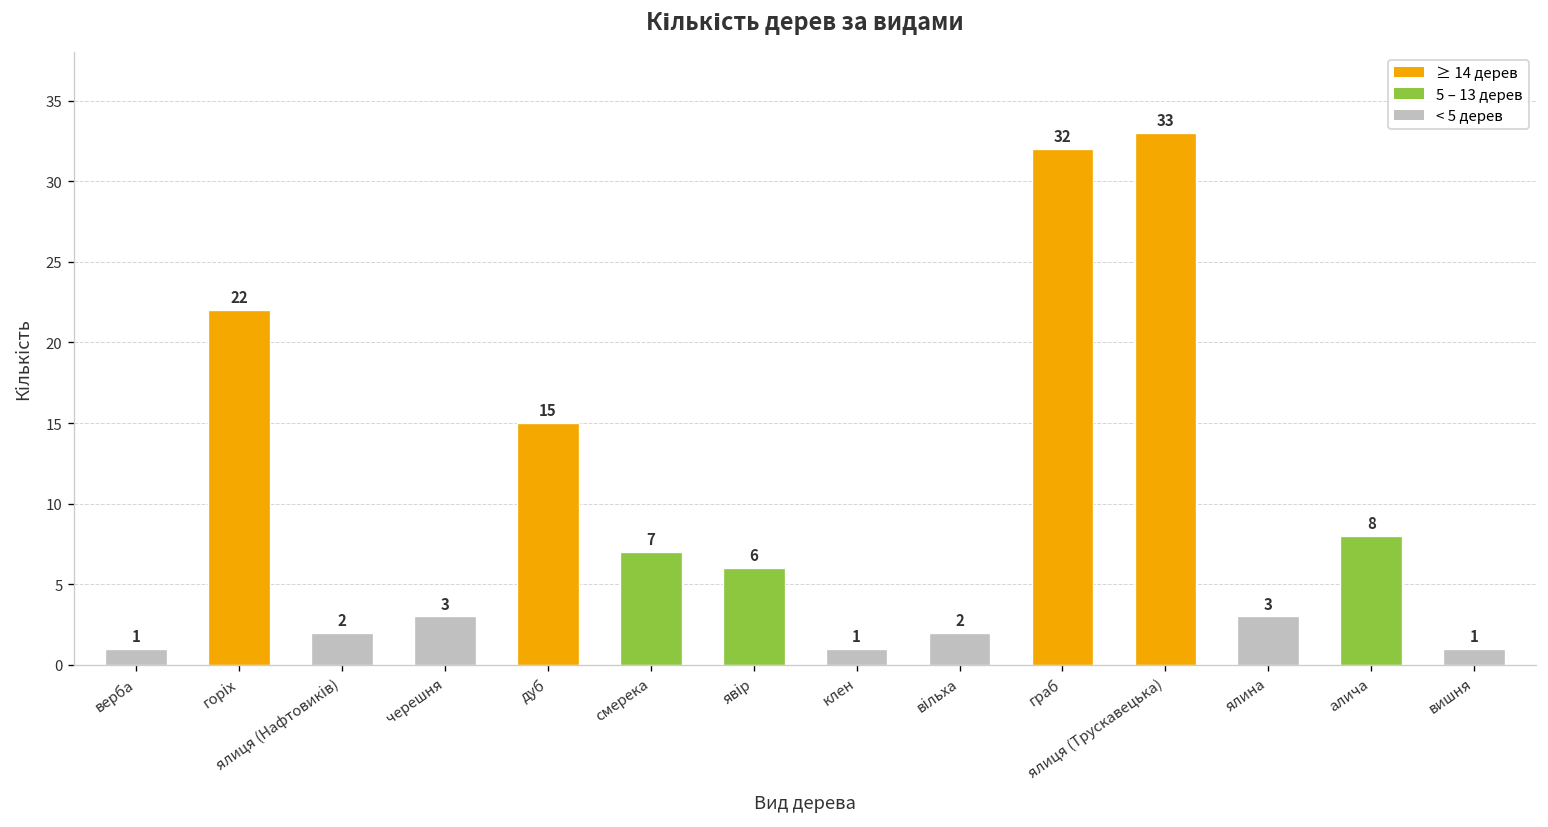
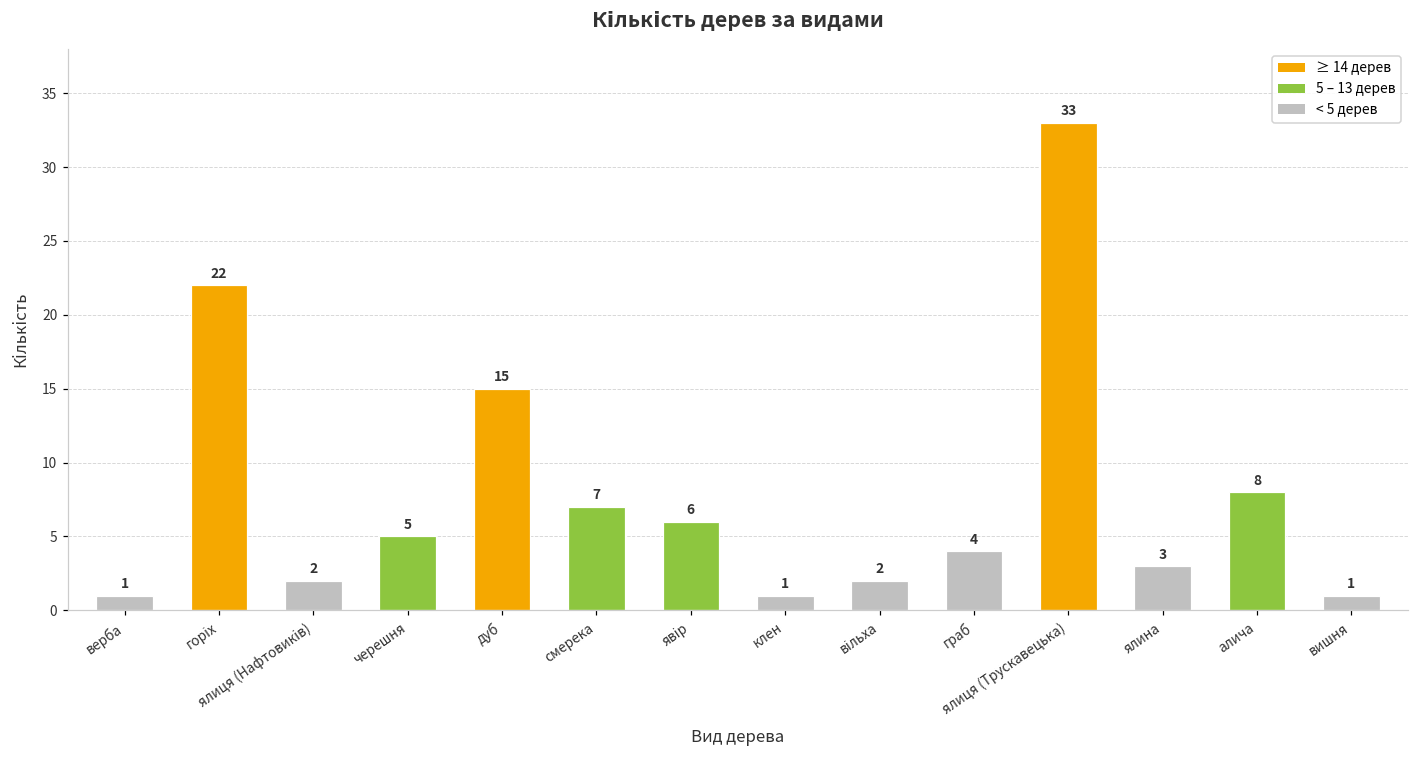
  {
    "верба": 1,
    "горіх": 22,
    "ялиця (Нафтовиків)": 2,
-   "черешня": 3,
+   "черешня": 5,
    "дуб": 15,
    "смерека": 7,
    "явір": 6,
    "клен": 1,
    "вільха": 2,
-   "граб": 32,
+   "граб": 4,
    "ялиця (Трускавецька)": 33,
    "ялина": 3,
    "алича": 8,
    "вишня": 1
  }
